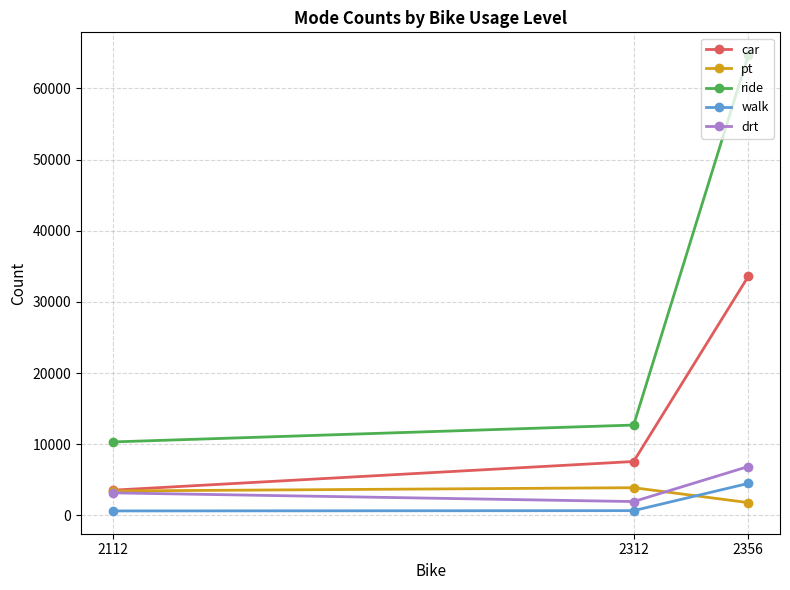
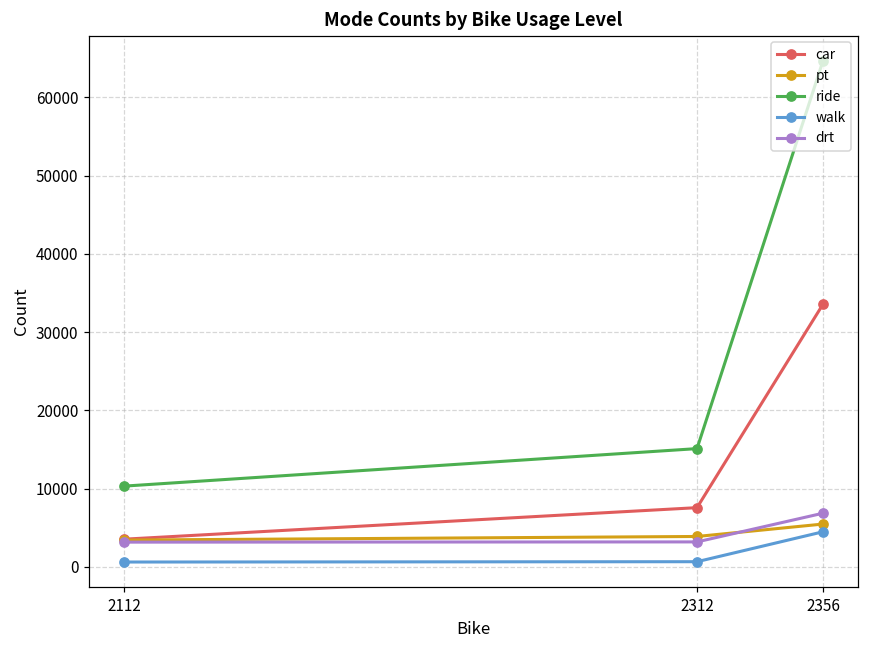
  {
    "car": {
      "2312": 8000,
      "2356": 34000
    },
    "pt": {
      "2312": 4000,
-     "2356": 2000
+     "2356": 5000
    },
    "ride": {
      "2112": 10000,
-     "2312": 13000
+     "2312": 15000
    },
    "walk": {
      "2112": 1000,
      "2312": 1000,
      "2356": 5000
    },
    "drt": {
-     "2312": 2000,
+     "2312": 3000,
      "2356": 7000
    }
  }
